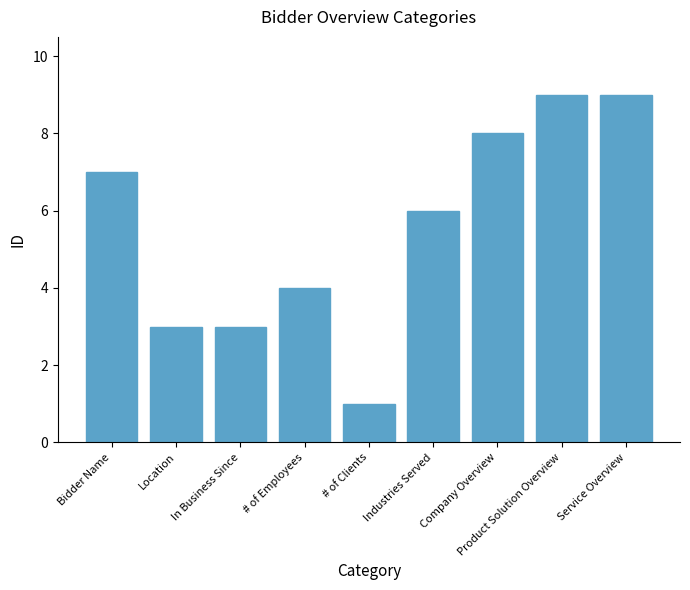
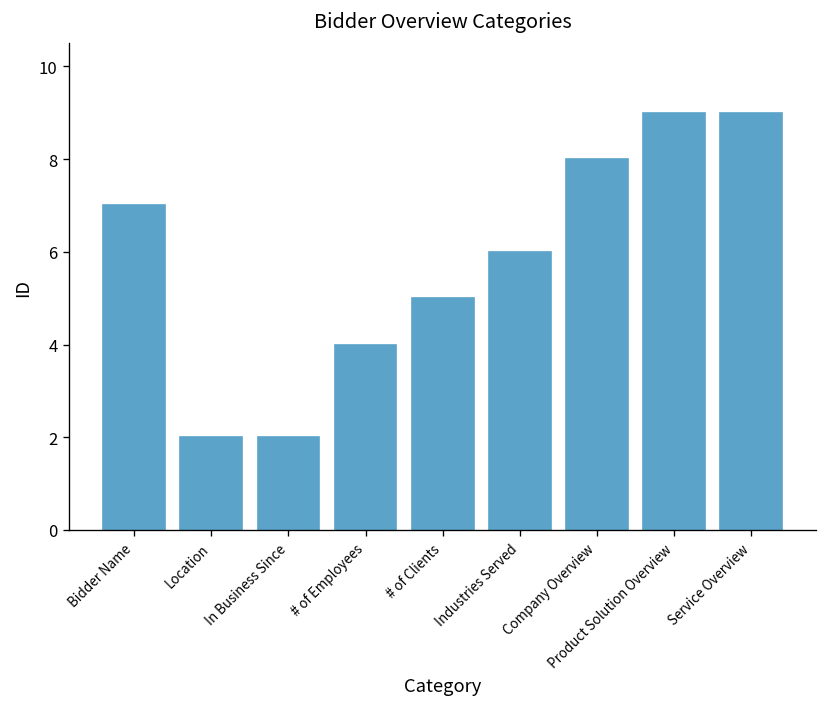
  {
    "Bidder Name": 7,
-   "Location": 3,
-   "In Business Since": 3,
+   "Location": 2,
+   "In Business Since": 2,
    "# of Employees": 4,
-   "# of Clients": 1,
+   "# of Clients": 5,
    "Industries Served": 6,
    "Company Overview": 8,
    "Product Solution Overview": 9,
    "Service Overview": 9
  }
